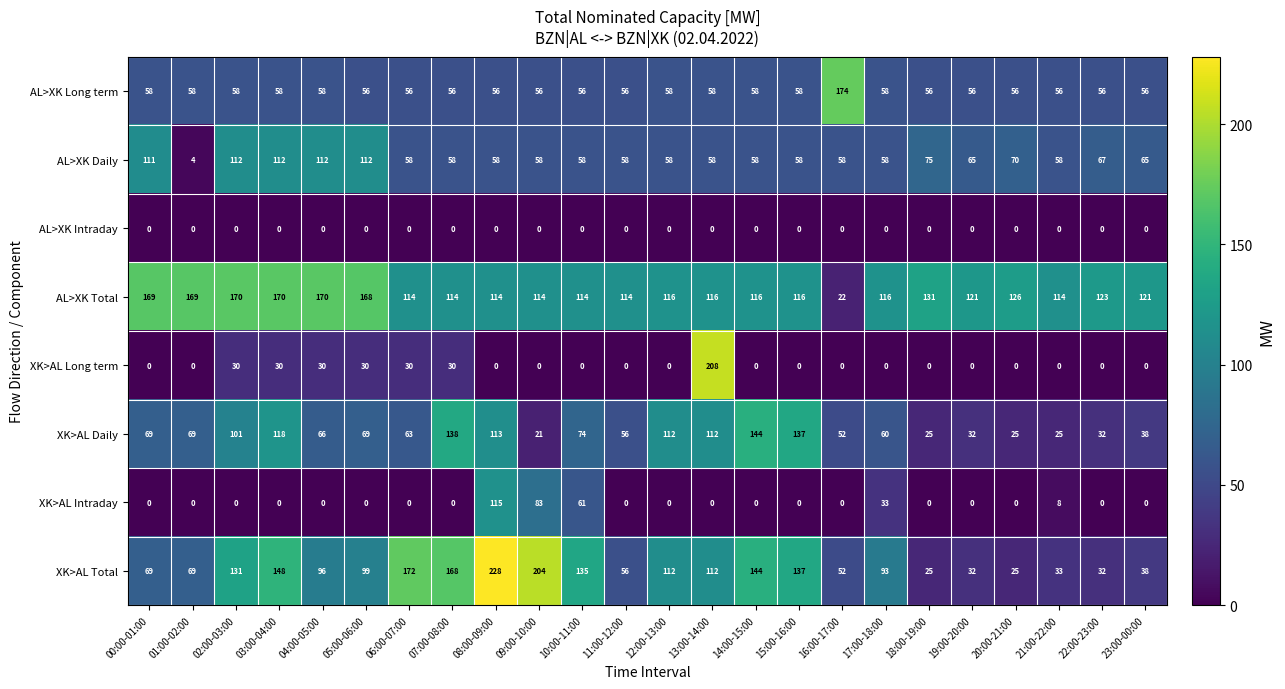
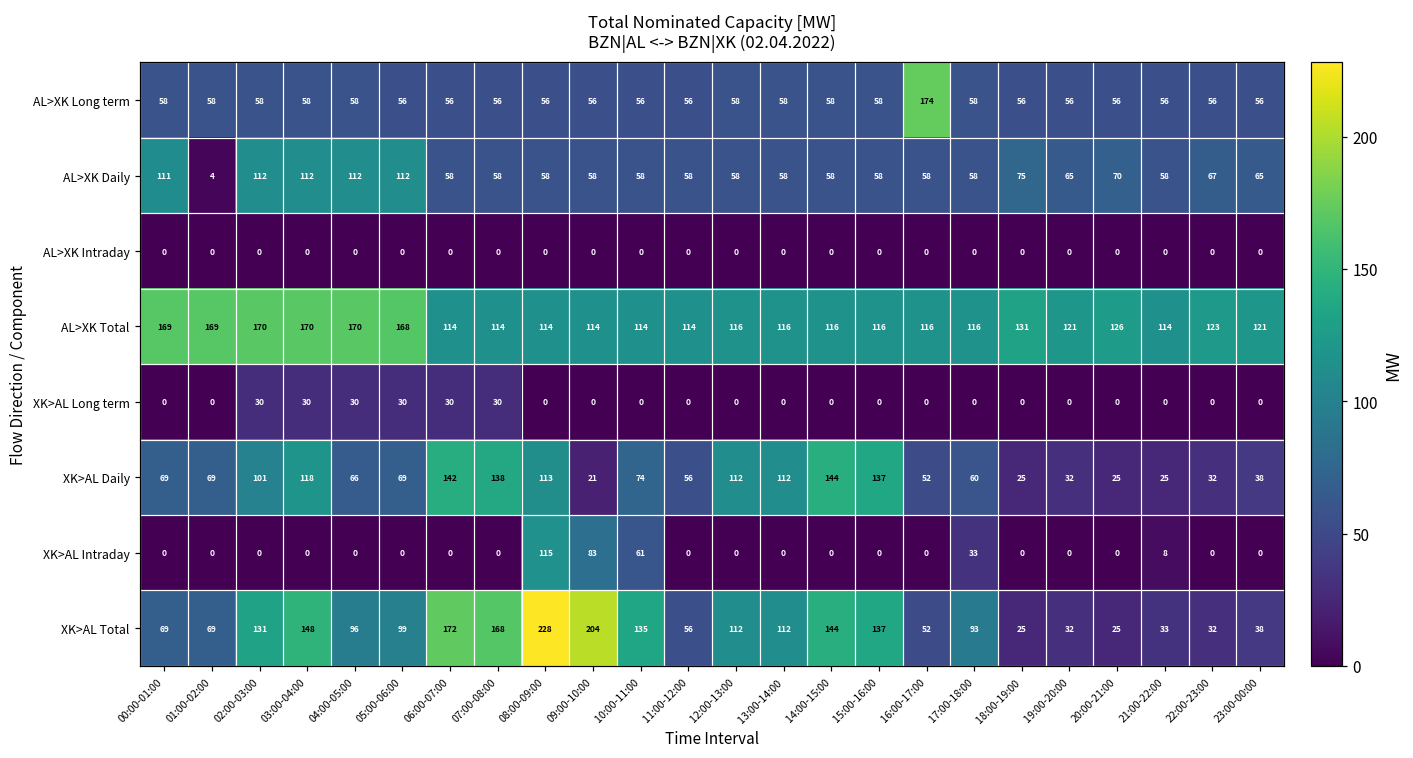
  {
    "AL>XK Long term": {
      "00:00-01:00": 58,
      "01:00-02:00": 58,
      "02:00-03:00": 58,
      "03:00-04:00": 58,
      "04:00-05:00": 58,
      "05:00-06:00": 56,
      "06:00-07:00": 56,
      "07:00-08:00": 56,
      "08:00-09:00": 56,
      "09:00-10:00": 56,
      "10:00-11:00": 56,
      "11:00-12:00": 56,
      "12:00-13:00": 58,
      "13:00-14:00": 58,
      "14:00-15:00": 58,
      "15:00-16:00": 58,
      "16:00-17:00": 174,
      "17:00-18:00": 58,
      "18:00-19:00": 56,
      "19:00-20:00": 56,
      "20:00-21:00": 56,
      "21:00-22:00": 56,
      "22:00-23:00": 56,
      "23:00-00:00": 56
    },
    "AL>XK Daily": {
      "00:00-01:00": 111,
      "01:00-02:00": 4,
      "02:00-03:00": 112,
      "03:00-04:00": 112,
      "04:00-05:00": 112,
      "05:00-06:00": 112,
      "06:00-07:00": 58,
      "07:00-08:00": 58,
      "08:00-09:00": 58,
      "09:00-10:00": 58,
      "10:00-11:00": 58,
      "11:00-12:00": 58,
      "12:00-13:00": 58,
      "13:00-14:00": 58,
      "14:00-15:00": 58,
      "15:00-16:00": 58,
      "16:00-17:00": 58,
      "17:00-18:00": 58,
      "18:00-19:00": 75,
      "19:00-20:00": 65,
      "20:00-21:00": 70,
      "21:00-22:00": 58,
      "22:00-23:00": 67,
      "23:00-00:00": 65
    },
    "AL>XK Intraday": {
      "00:00-01:00": 0,
      "01:00-02:00": 0,
      "02:00-03:00": 0,
      "03:00-04:00": 0,
      "04:00-05:00": 0,
      "05:00-06:00": 0,
      "06:00-07:00": 0,
      "07:00-08:00": 0,
      "08:00-09:00": 0,
      "09:00-10:00": 0,
      "10:00-11:00": 0,
      "11:00-12:00": 0,
      "12:00-13:00": 0,
      "13:00-14:00": 0,
      "14:00-15:00": 0,
      "15:00-16:00": 0,
      "16:00-17:00": 0,
      "17:00-18:00": 0,
      "18:00-19:00": 0,
      "19:00-20:00": 0,
      "20:00-21:00": 0,
      "21:00-22:00": 0,
      "22:00-23:00": 0,
      "23:00-00:00": 0
    },
    "AL>XK Total": {
      "00:00-01:00": 169,
      "01:00-02:00": 169,
      "02:00-03:00": 170,
      "03:00-04:00": 170,
      "04:00-05:00": 170,
      "05:00-06:00": 168,
      "06:00-07:00": 114,
      "07:00-08:00": 114,
      "08:00-09:00": 114,
      "09:00-10:00": 114,
      "10:00-11:00": 114,
      "11:00-12:00": 114,
      "12:00-13:00": 116,
      "13:00-14:00": 116,
      "14:00-15:00": 116,
      "15:00-16:00": 116,
-     "16:00-17:00": 22,
+     "16:00-17:00": 116,
      "17:00-18:00": 116,
      "18:00-19:00": 131,
      "19:00-20:00": 121,
      "20:00-21:00": 126,
      "21:00-22:00": 114,
      "22:00-23:00": 123,
      "23:00-00:00": 121
    },
    "XK>AL Long term": {
      "00:00-01:00": 0,
      "01:00-02:00": 0,
      "02:00-03:00": 30,
      "03:00-04:00": 30,
      "04:00-05:00": 30,
      "05:00-06:00": 30,
      "06:00-07:00": 30,
      "07:00-08:00": 30,
      "08:00-09:00": 0,
      "09:00-10:00": 0,
      "10:00-11:00": 0,
      "11:00-12:00": 0,
      "12:00-13:00": 0,
-     "13:00-14:00": 208,
+     "13:00-14:00": 0,
      "14:00-15:00": 0,
      "15:00-16:00": 0,
      "16:00-17:00": 0,
      "17:00-18:00": 0,
      "18:00-19:00": 0,
      "19:00-20:00": 0,
      "20:00-21:00": 0,
      "21:00-22:00": 0,
      "22:00-23:00": 0,
      "23:00-00:00": 0
    },
    "XK>AL Daily": {
      "00:00-01:00": 69,
      "01:00-02:00": 69,
      "02:00-03:00": 101,
      "03:00-04:00": 118,
      "04:00-05:00": 66,
      "05:00-06:00": 69,
-     "06:00-07:00": 63,
+     "06:00-07:00": 142,
      "07:00-08:00": 138,
      "08:00-09:00": 113,
      "09:00-10:00": 21,
      "10:00-11:00": 74,
      "11:00-12:00": 56,
      "12:00-13:00": 112,
      "13:00-14:00": 112,
      "14:00-15:00": 144,
      "15:00-16:00": 137,
      "16:00-17:00": 52,
      "17:00-18:00": 60,
      "18:00-19:00": 25,
      "19:00-20:00": 32,
      "20:00-21:00": 25,
      "21:00-22:00": 25,
      "22:00-23:00": 32,
      "23:00-00:00": 38
    },
    "XK>AL Intraday": {
      "00:00-01:00": 0,
      "01:00-02:00": 0,
      "02:00-03:00": 0,
      "03:00-04:00": 0,
      "04:00-05:00": 0,
      "05:00-06:00": 0,
      "06:00-07:00": 0,
      "07:00-08:00": 0,
      "08:00-09:00": 115,
      "09:00-10:00": 83,
      "10:00-11:00": 61,
      "11:00-12:00": 0,
      "12:00-13:00": 0,
      "13:00-14:00": 0,
      "14:00-15:00": 0,
      "15:00-16:00": 0,
      "16:00-17:00": 0,
      "17:00-18:00": 33,
      "18:00-19:00": 0,
      "19:00-20:00": 0,
      "20:00-21:00": 0,
      "21:00-22:00": 8,
      "22:00-23:00": 0,
      "23:00-00:00": 0
    },
    "XK>AL Total": {
      "00:00-01:00": 69,
      "01:00-02:00": 69,
      "02:00-03:00": 131,
      "03:00-04:00": 148,
      "04:00-05:00": 96,
      "05:00-06:00": 99,
      "06:00-07:00": 172,
      "07:00-08:00": 168,
      "08:00-09:00": 228,
      "09:00-10:00": 204,
      "10:00-11:00": 135,
      "11:00-12:00": 56,
      "12:00-13:00": 112,
      "13:00-14:00": 112,
      "14:00-15:00": 144,
      "15:00-16:00": 137,
      "16:00-17:00": 52,
      "17:00-18:00": 93,
      "18:00-19:00": 25,
      "19:00-20:00": 32,
      "20:00-21:00": 25,
      "21:00-22:00": 33,
      "22:00-23:00": 32,
      "23:00-00:00": 38
    }
  }
